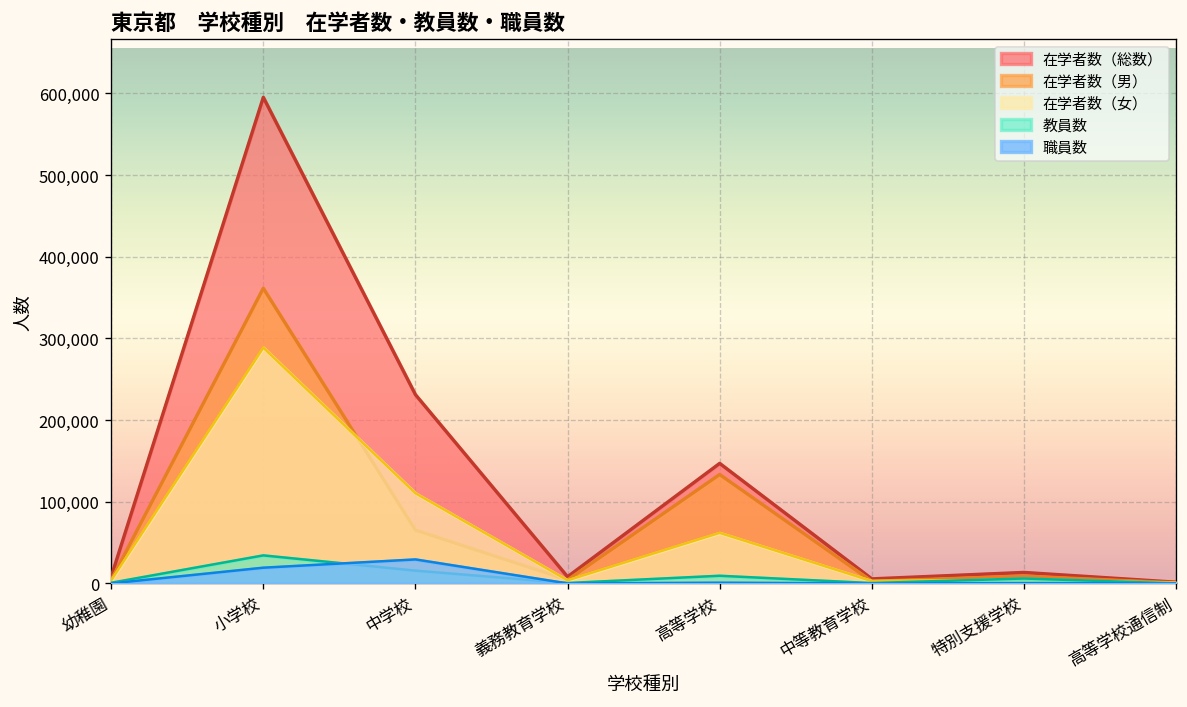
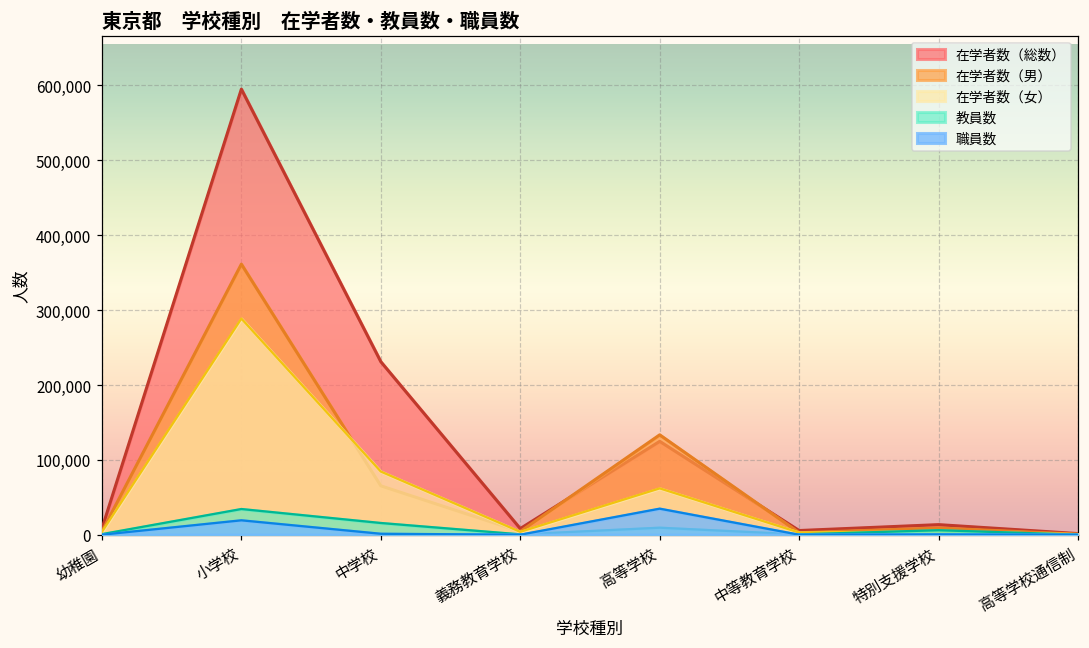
  {
    "在学者数（総数）": {
      "幼稚園": "10,000",
      "小学校": "600,000",
      "中学校": "230,000",
      "義務教育学校": "10,000",
-     "高等学校": "150,000",
+     "高等学校": "120,000",
      "特別支援学校": "10,000"
    },
    "在学者数（男）": {
      "小学校": "360,000",
      "中学校": "70,000",
      "高等学校": "130,000"
    },
    "在学者数（女）": {
      "小学校": "290,000",
-     "中学校": "110,000",
+     "中学校": "80,000",
      "高等学校": "60,000"
    },
    "教員数": {
      "小学校": "30,000",
      "中学校": "20,000",
      "高等学校": "10,000"
    },
    "職員数": {
      "小学校": "20,000",
-     "中学校": "30,000",
-     "高等学校": "0",
+     "中学校": "0",
+     "高等学校": "30,000",
      "特別支援学校": "0"
    }
  }
